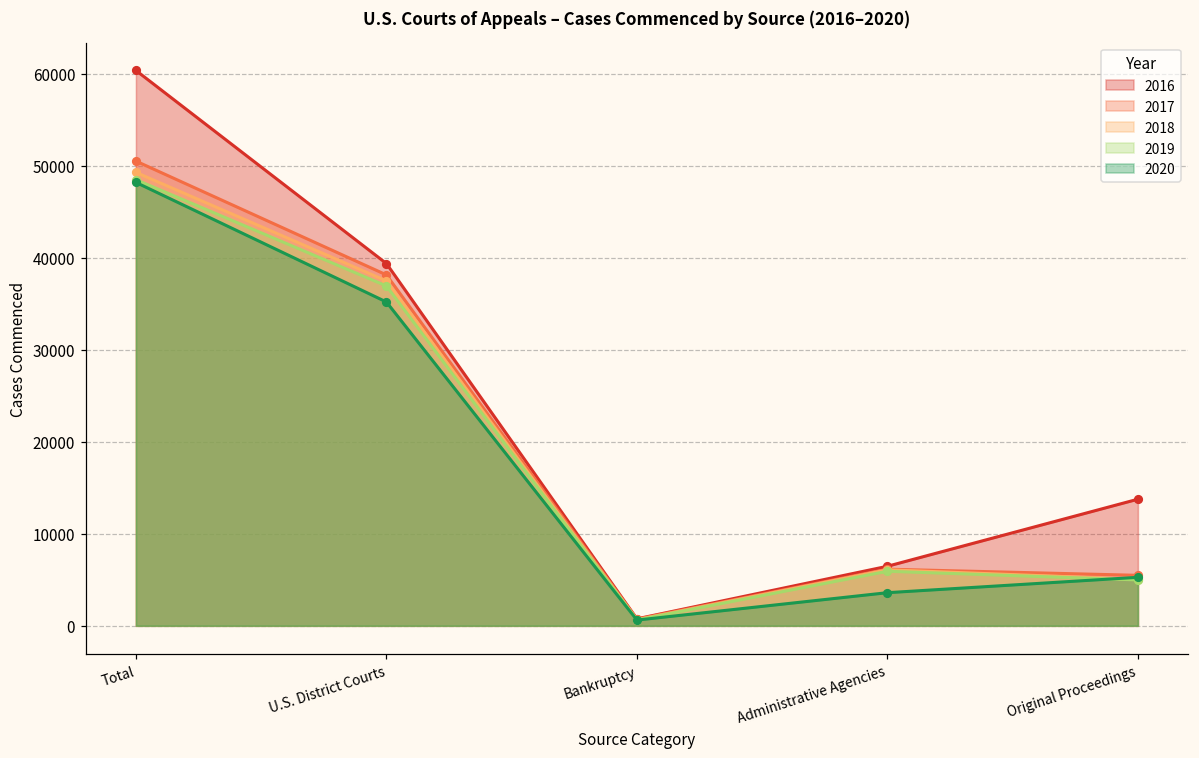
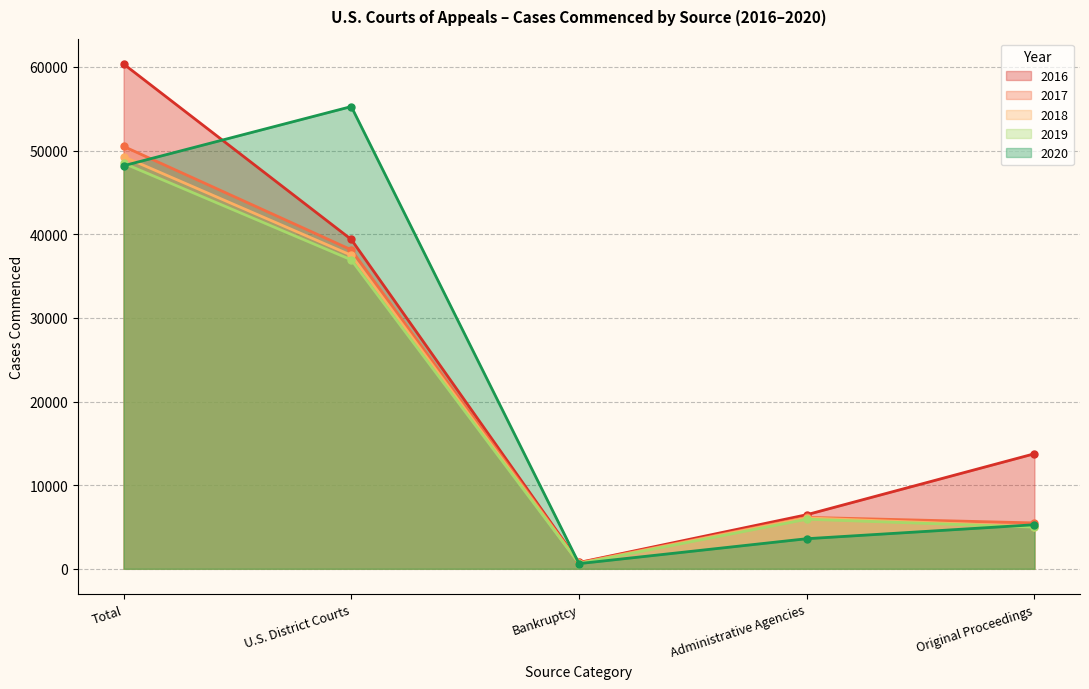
  {
    "2020": {
-     "U.S. District Courts": 35000,
+     "U.S. District Courts": 55000,
      "Administrative Agencies": 4000
    }
  }
